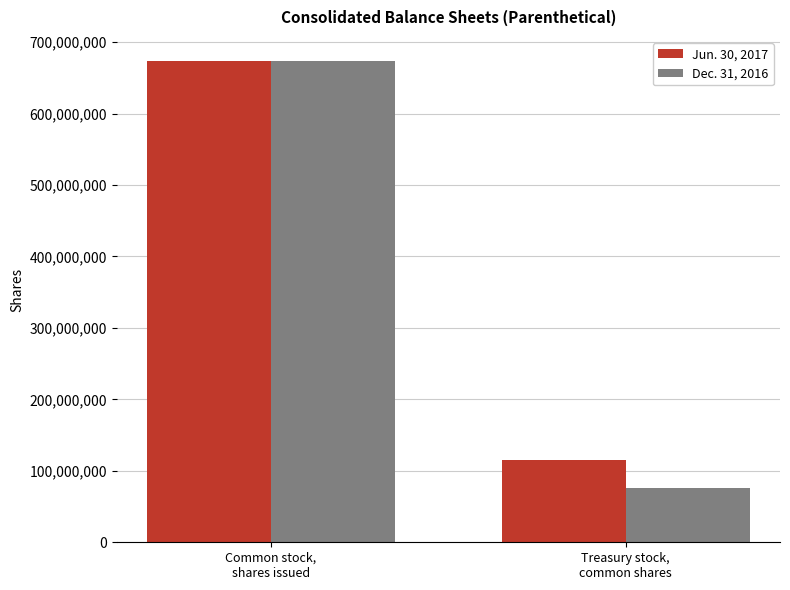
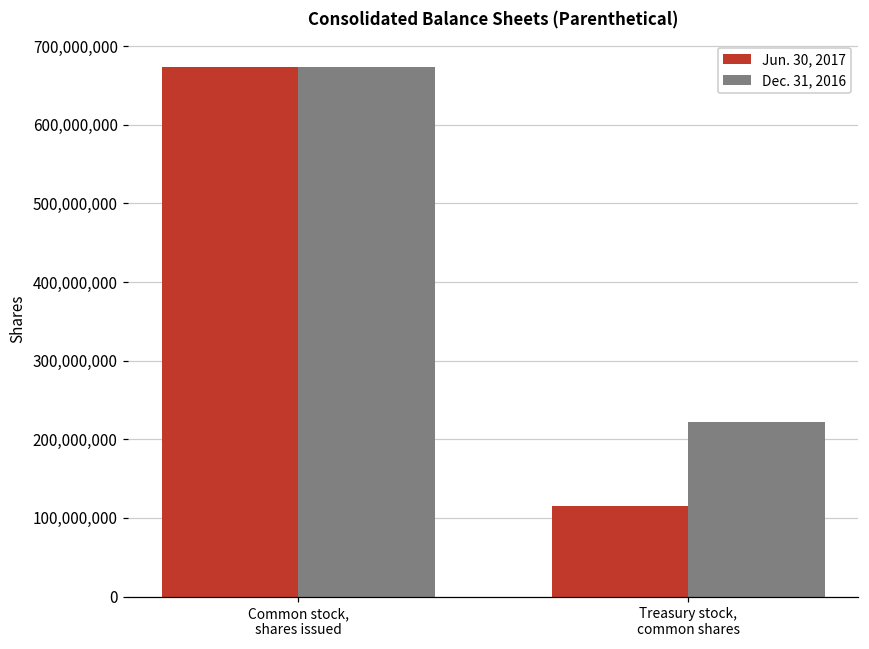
  {
    "Jun. 30, 2017": {
      "Common stock, shares issued": "670,000,000",
      "Treasury stock, common shares": "110,000,000"
    },
    "Dec. 31, 2016": {
      "Common stock, shares issued": "670,000,000",
-     "Treasury stock, common shares": "80,000,000"
+     "Treasury stock, common shares": "220,000,000"
    }
  }
